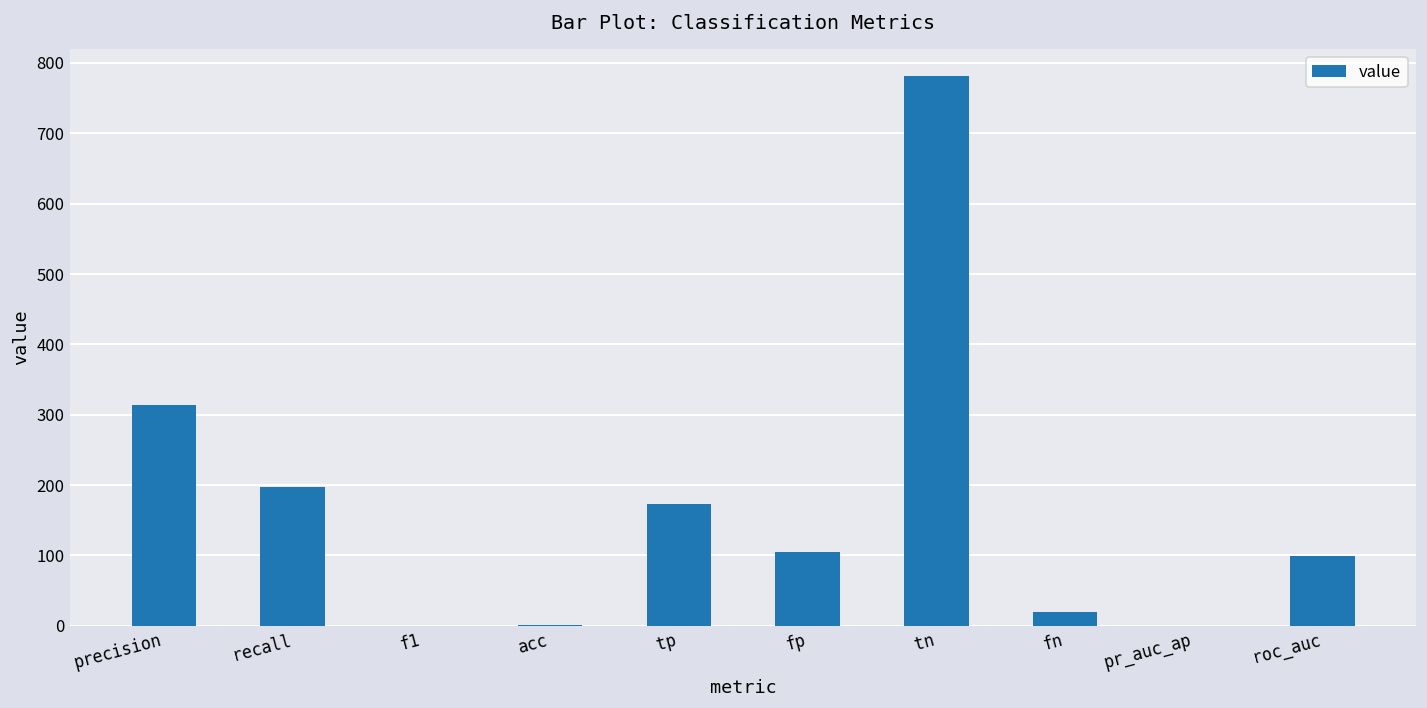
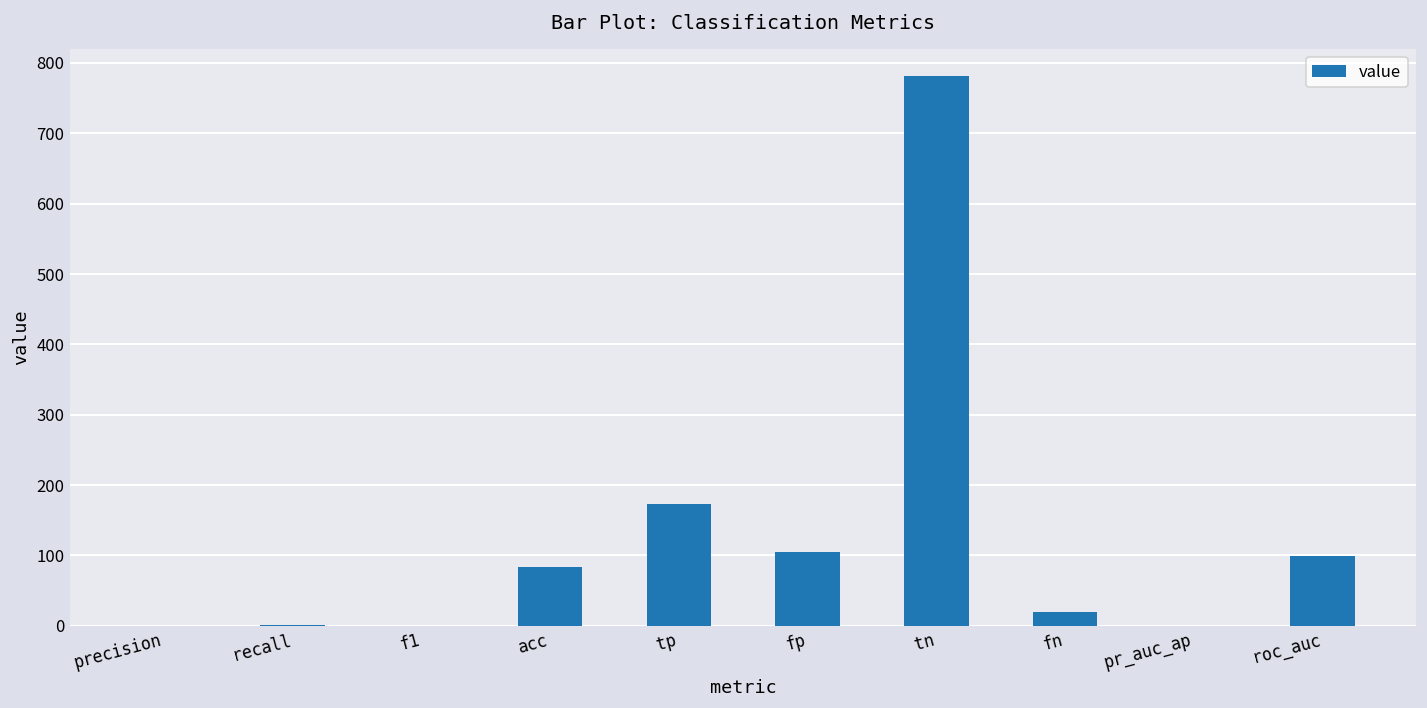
  {
-   "precision": 310,
-   "recall": 200,
-   "acc": 0,
+   "precision": 0,
+   "recall": 0,
+   "acc": 80,
    "tp": 170,
    "fp": 110,
    "tn": 780,
    "fn": 20,
    "roc_auc": 100
  }
